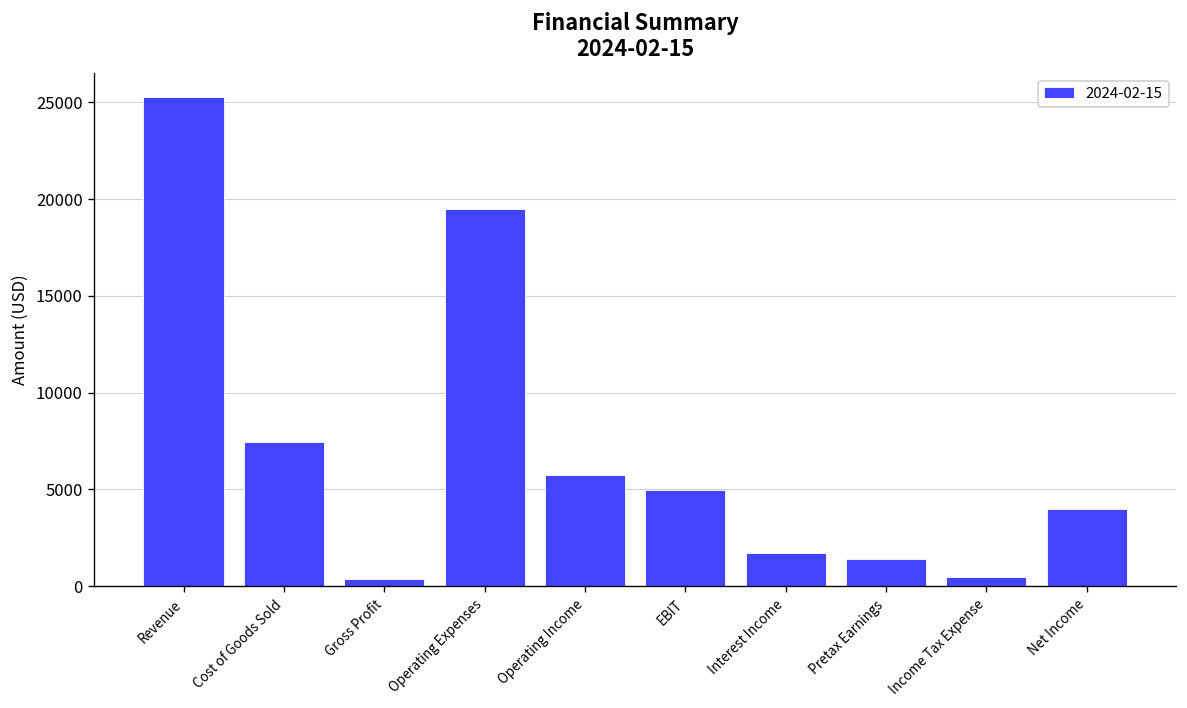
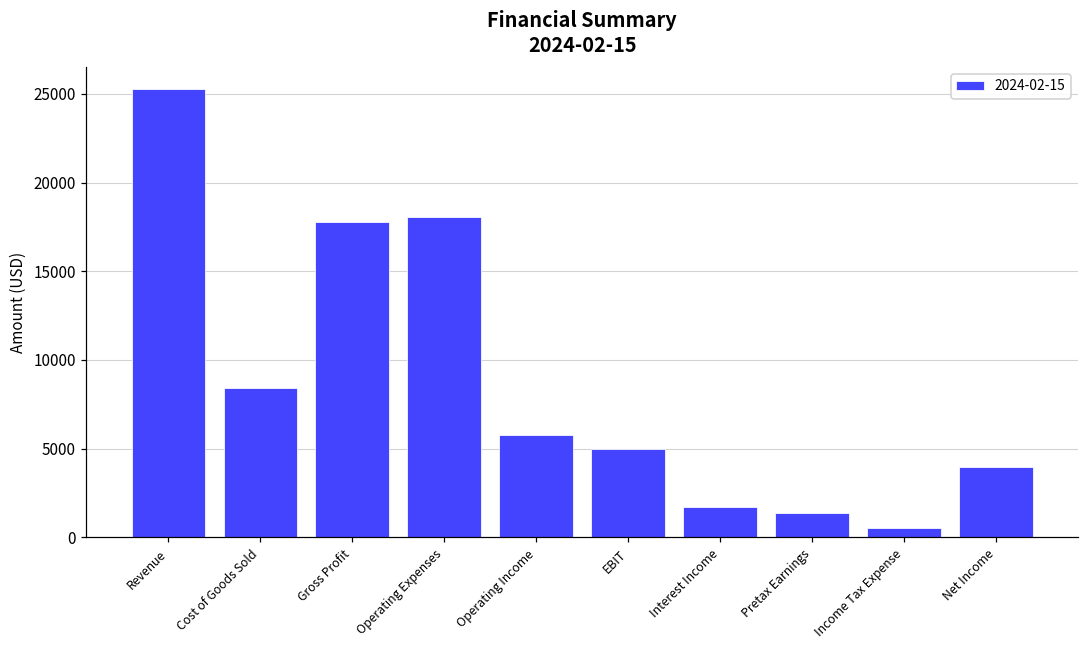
  {
    "Revenue": 25300,
-   "Cost of Goods Sold": 7500,
-   "Gross Profit": 400,
-   "Operating Expenses": 19500,
+   "Cost of Goods Sold": 8400,
+   "Gross Profit": 17800,
+   "Operating Expenses": 18100,
    "Operating Income": 5800,
    "EBIT": 5000,
    "Interest Income": 1700,
    "Pretax Earnings": 1400,
    "Income Tax Expense": 500,
    "Net Income": 4000
  }
